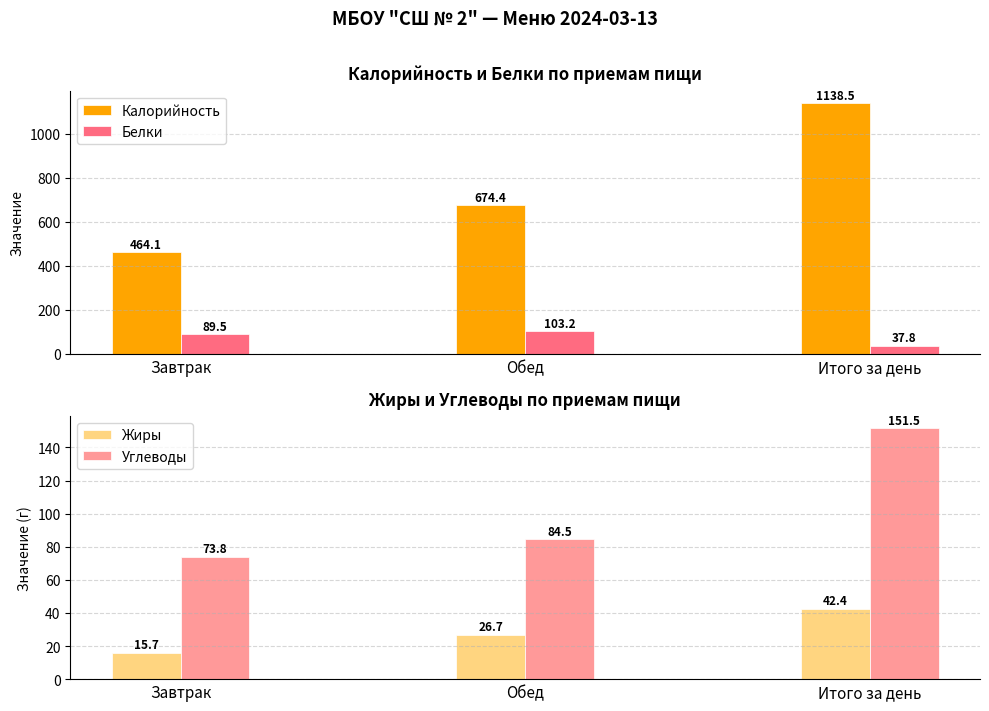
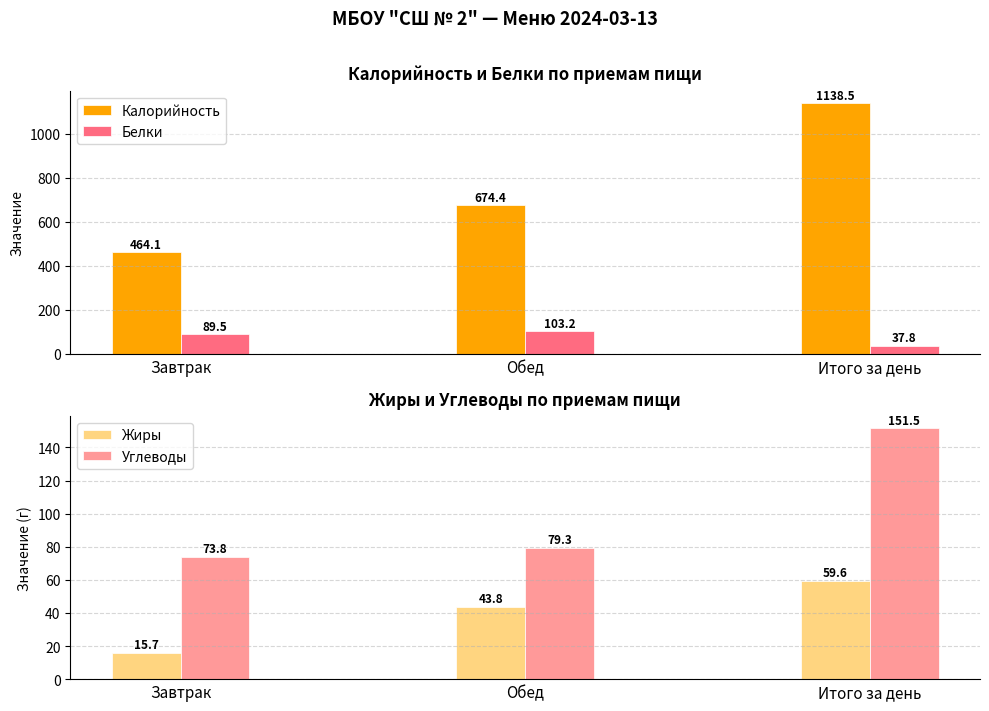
  {
    "Калорийность и Белки по приемам пищи": {
      "Калорийность": {
        "Завтрак": 464.1,
        "Обед": 674.4,
        "Итого за день": 1138.5
      },
      "Белки": {
        "Завтрак": 89.5,
        "Обед": 103.2,
        "Итого за день": 37.8
      }
    },
    "Жиры и Углеводы по приемам пищи": {
      "Жиры": {
        "Завтрак": 15.7,
-       "Обед": 26.7,
-       "Итого за день": 42.4
+       "Обед": 43.8,
+       "Итого за день": 59.6
      },
      "Углеводы": {
        "Завтрак": 73.8,
-       "Обед": 84.5,
+       "Обед": 79.3,
        "Итого за день": 151.5
      }
    }
  }
